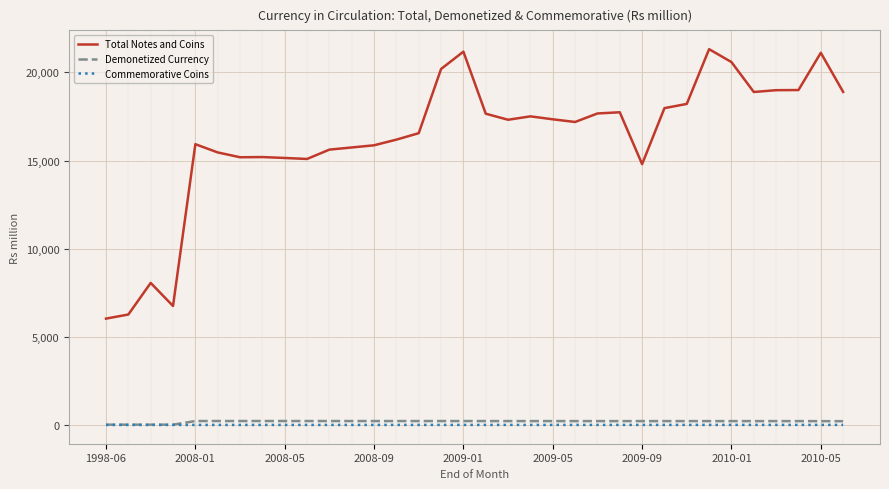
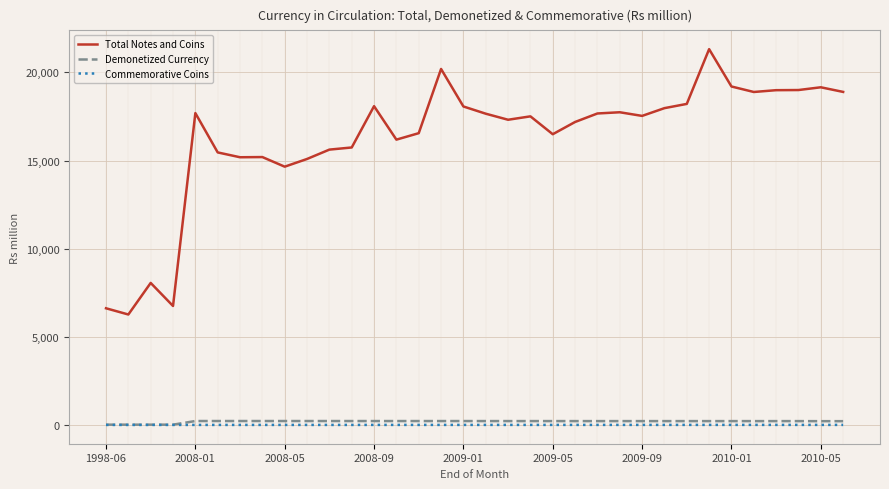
  {
    "Total Notes and Coins": {
-     "1998-06": "6,000",
-     "2008-01": "15,900",
-     "2008-05": "15,100",
-     "2008-09": "15,900",
-     "2009-01": "21,200",
-     "2009-05": "17,300",
-     "2009-09": "14,800",
-     "2010-01": "20,600",
-     "2010-05": "21,100"
+     "1998-06": "6,600",
+     "2008-01": "17,700",
+     "2008-05": "14,700",
+     "2008-09": "18,100",
+     "2009-01": "18,100",
+     "2009-05": "16,500",
+     "2009-09": "17,500",
+     "2010-01": "19,200",
+     "2010-05": "19,200"
    },
    "Demonetized Currency": {
      "2008-01": "200",
      "2008-05": "200",
      "2008-09": "200",
      "2009-01": "200",
      "2009-05": "200",
      "2009-09": "200",
      "2010-01": "200",
      "2010-05": "200"
    },
    "Commemorative Coins": {
      "2008-01": "0",
      "2008-05": "0",
      "2008-09": "0",
      "2009-01": "0",
      "2009-05": "0",
      "2009-09": "0",
      "2010-01": "0",
      "2010-05": "0"
    }
  }
